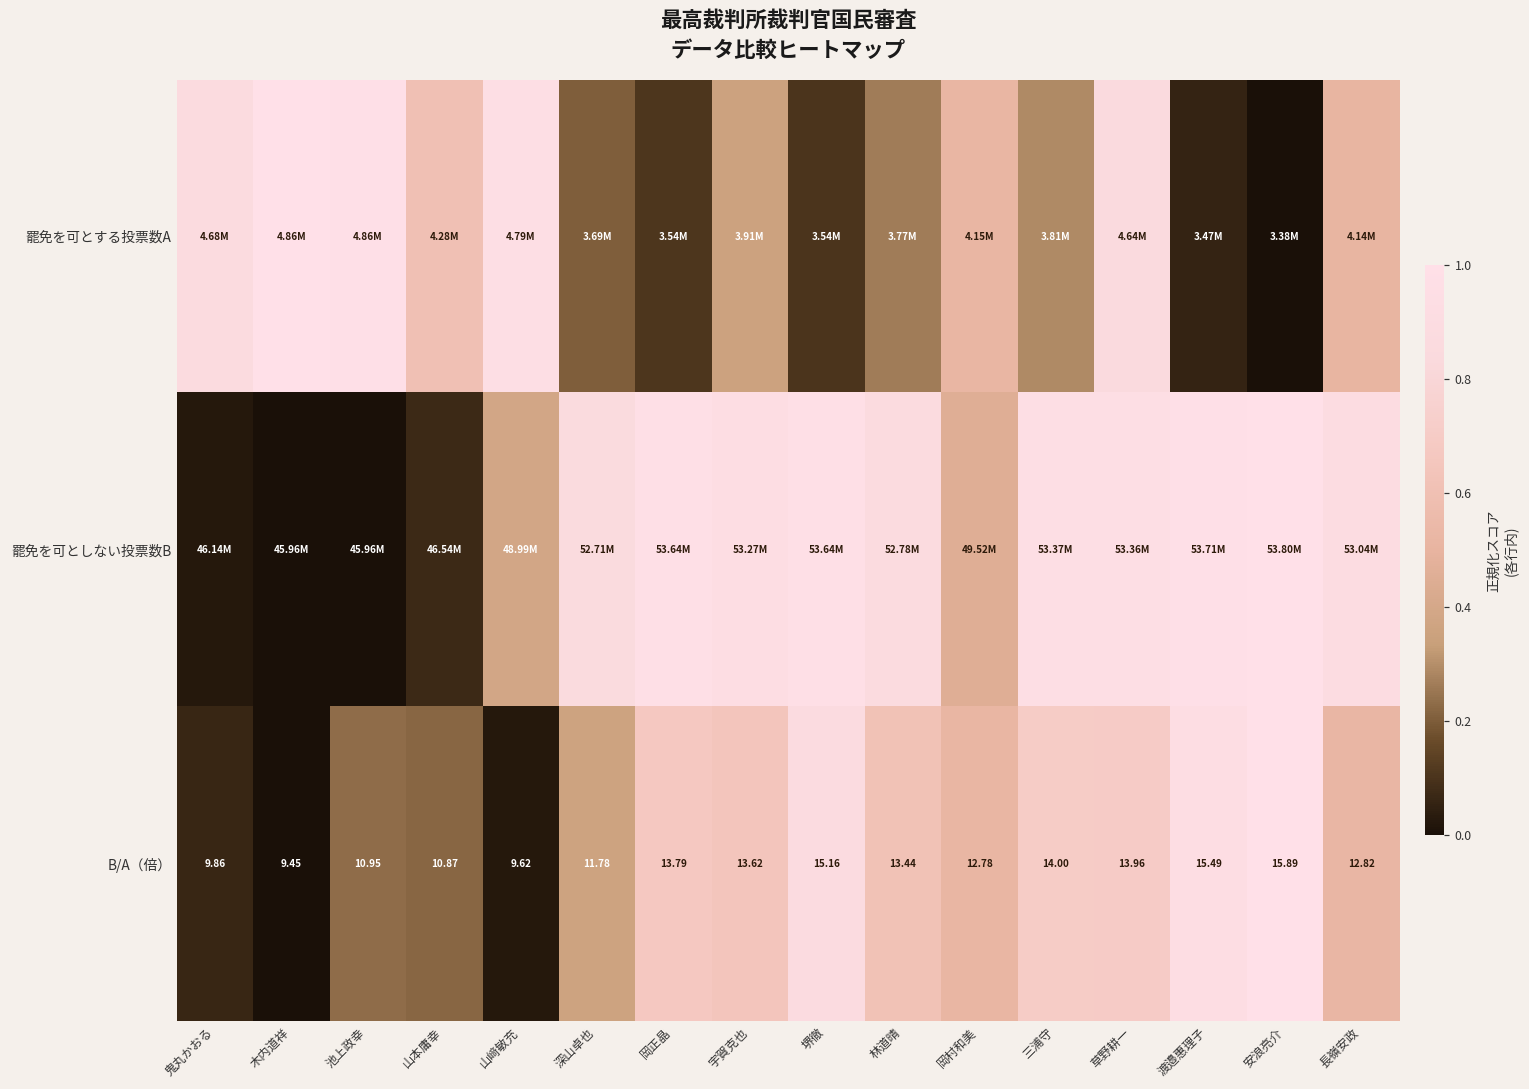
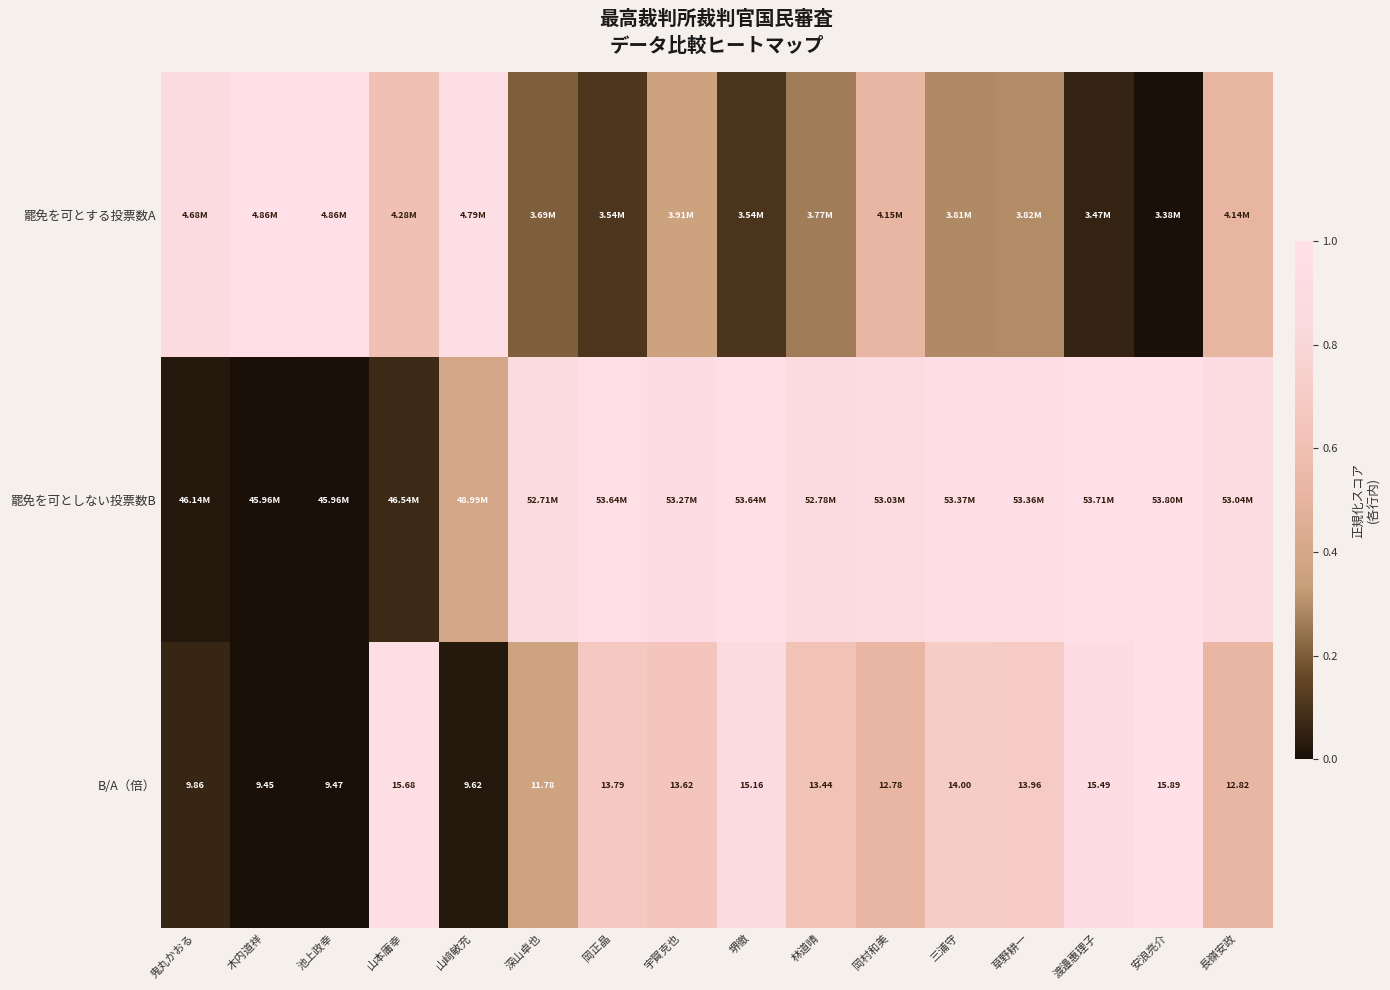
  {
    "罷免を可とする投票数A": {
      "鬼丸かおる": "4.68M",
      "木内道祥": "4.86M",
      "池上政幸": "4.86M",
      "山本庸幸": "4.28M",
      "山﨑敏充": "4.79M",
      "深山卓也": "3.69M",
      "岡正晶": "3.54M",
      "宇賀克也": "3.91M",
      "堺徹": "3.54M",
      "林道晴": "3.77M",
      "岡村和美": "4.15M",
      "三浦守": "3.81M",
-     "草野耕一": "4.64M",
+     "草野耕一": "3.82M",
      "渡邉惠理子": "3.47M",
      "安浪亮介": "3.38M",
      "長嶺安政": "4.14M"
    },
    "罷免を可としない投票数B": {
      "鬼丸かおる": "46.14M",
      "木内道祥": "45.96M",
      "池上政幸": "45.96M",
      "山本庸幸": "46.54M",
      "山﨑敏充": "48.99M",
      "深山卓也": "52.71M",
      "岡正晶": "53.64M",
      "宇賀克也": "53.27M",
      "堺徹": "53.64M",
      "林道晴": "52.78M",
-     "岡村和美": "49.52M",
+     "岡村和美": "53.03M",
      "三浦守": "53.37M",
      "草野耕一": "53.36M",
      "渡邉惠理子": "53.71M",
      "安浪亮介": "53.80M",
      "長嶺安政": "53.04M"
    },
    "B/A（倍）": {
      "鬼丸かおる": "9.86",
      "木内道祥": "9.45",
-     "池上政幸": "10.95",
-     "山本庸幸": "10.87",
+     "池上政幸": "9.47",
+     "山本庸幸": "15.68",
      "山﨑敏充": "9.62",
      "深山卓也": "11.78",
      "岡正晶": "13.79",
      "宇賀克也": "13.62",
      "堺徹": "15.16",
      "林道晴": "13.44",
      "岡村和美": "12.78",
      "三浦守": "14.00",
      "草野耕一": "13.96",
      "渡邉惠理子": "15.49",
      "安浪亮介": "15.89",
      "長嶺安政": "12.82"
    }
  }
